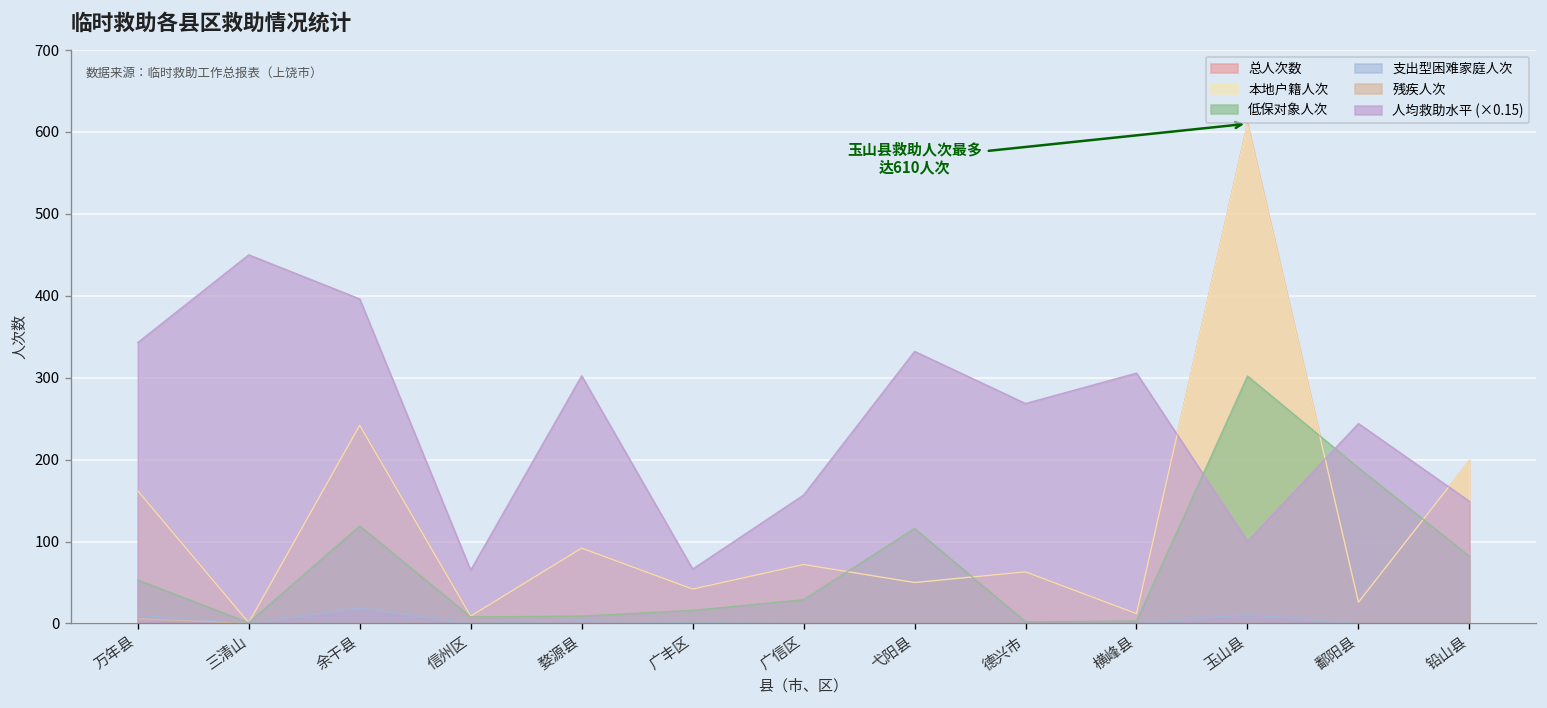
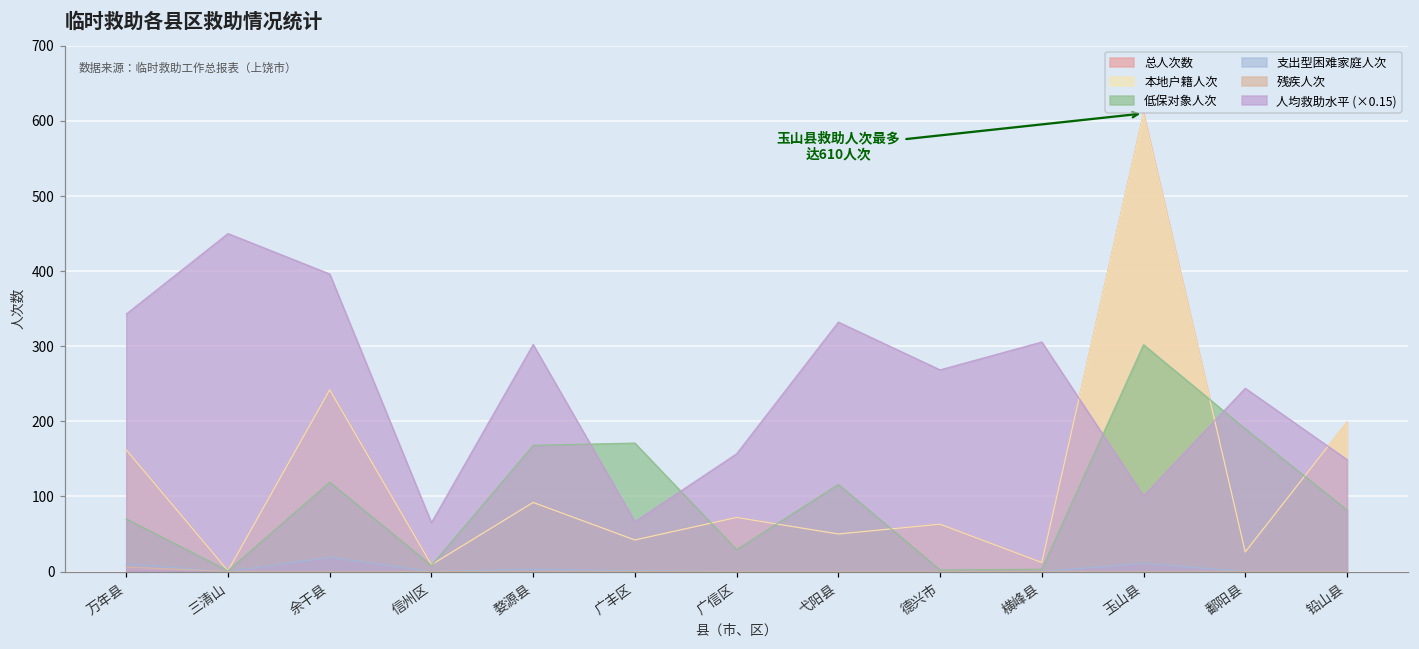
  {
    "低保对象人次": {
-     "万年县": 50,
+     "万年县": 70,
      "余干县": 120,
-     "婺源县": 10,
-     "广丰区": 20,
+     "婺源县": 170,
+     "广丰区": 170,
      "广信区": 30,
      "弋阳县": 120,
      "玉山县": 300,
      "鄱阳县": 190,
      "铅山县": 80
    }
  }
